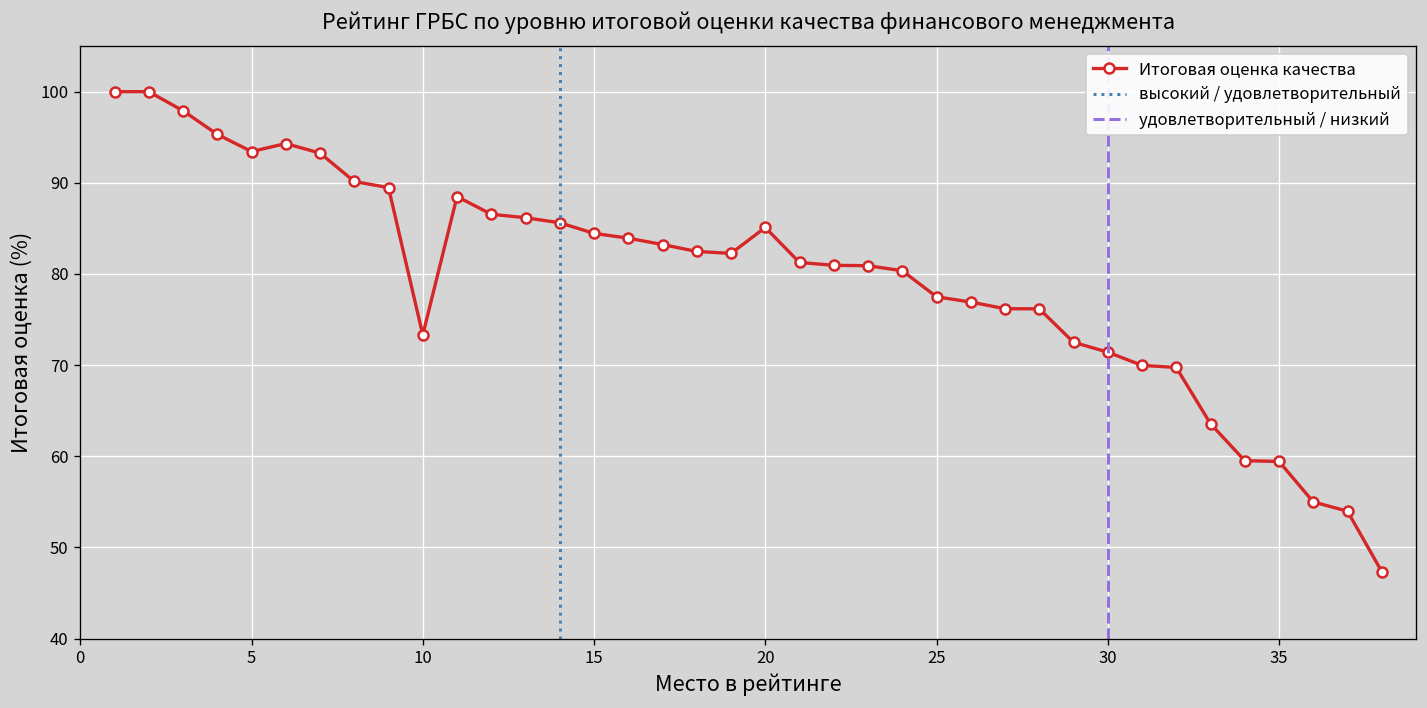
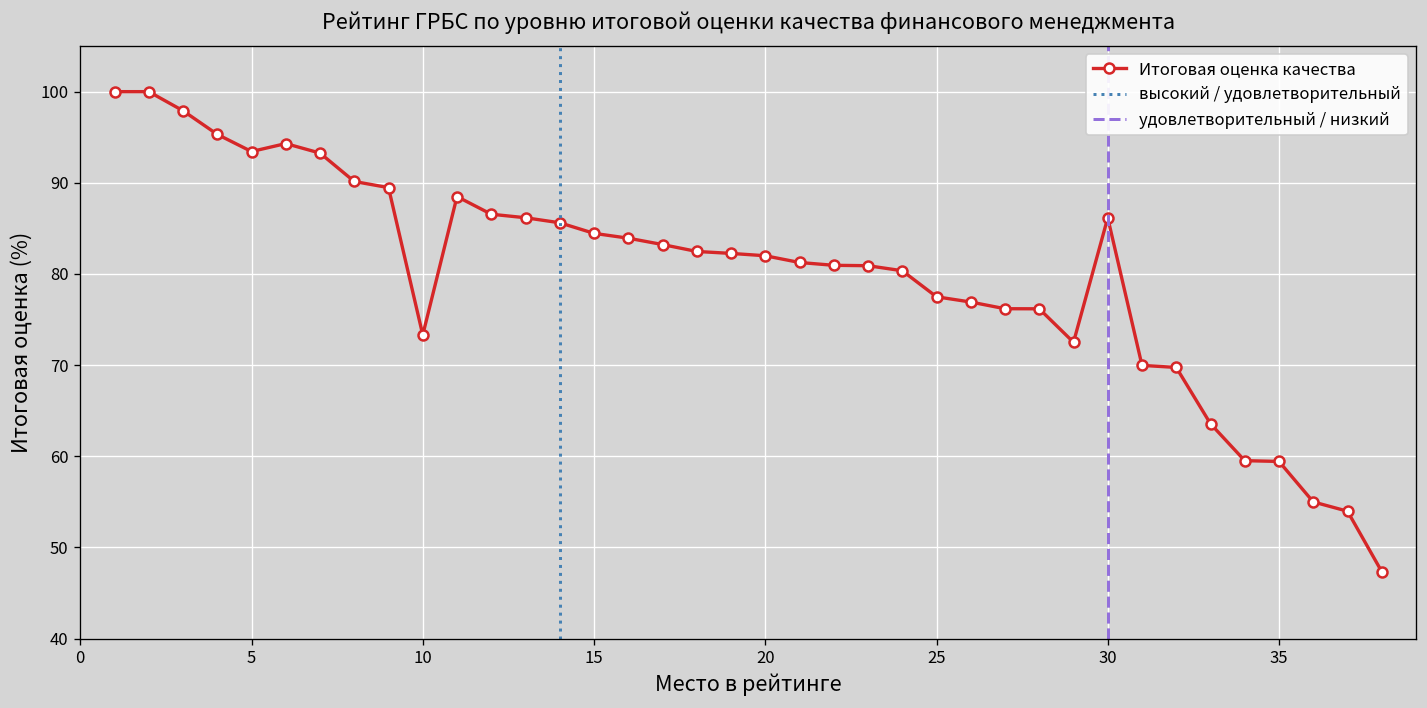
  {
    "5": 93,
    "10": 73,
    "15": 84,
-   "20": 85,
+   "20": 82,
    "25": 78,
-   "30": 71,
+   "30": 86,
    "35": 59
  }
